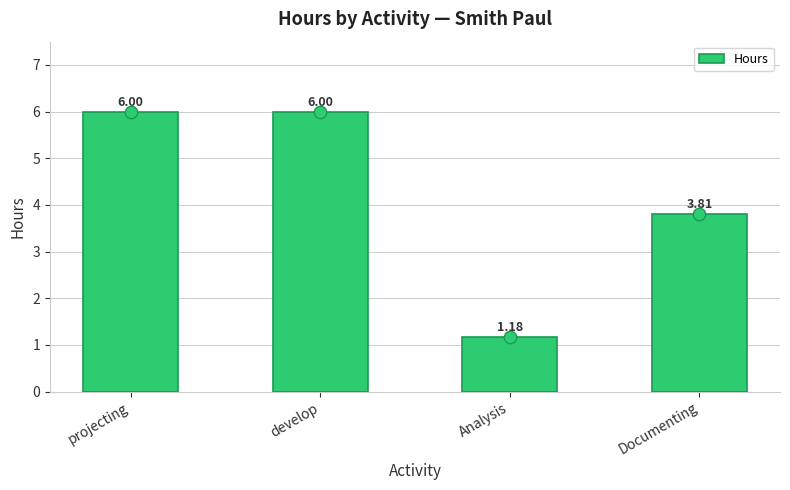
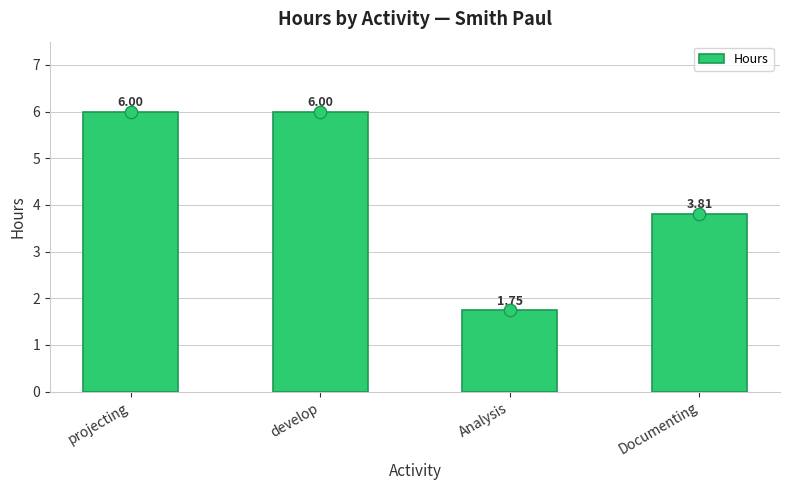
  {
    "projecting": 6.00,
    "develop": 6.00,
-   "Analysis": 1.18,
+   "Analysis": 1.75,
    "Documenting": 3.81
  }
